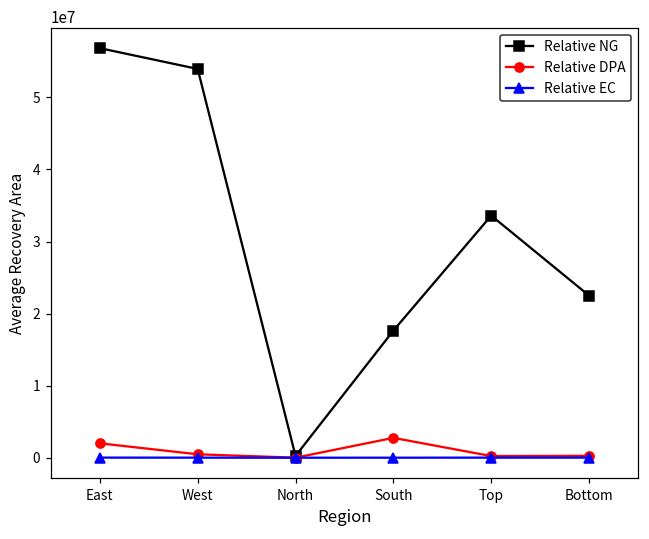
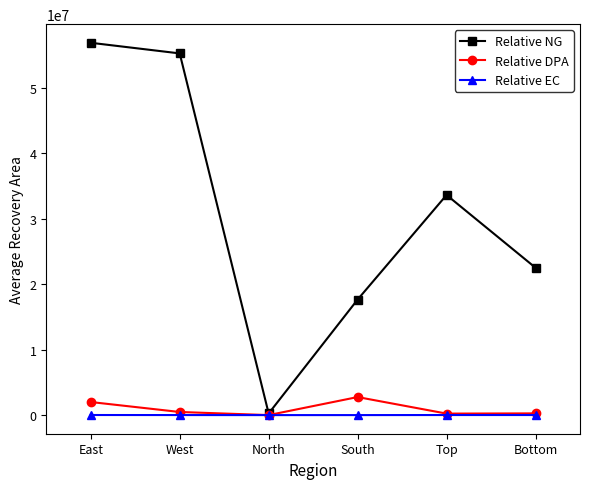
  {
    "Relative NG": {
      "East": 57000000,
-     "West": 54000000,
+     "West": 55000000,
      "South": 18000000,
      "Top": 34000000,
      "Bottom": 22000000
    },
    "Relative DPA": {
      "East": 2000000,
      "West": 0,
      "South": 3000000
    },
    "Relative EC": {
      "East": 0,
      "West": 0,
      "South": 0
    }
  }
